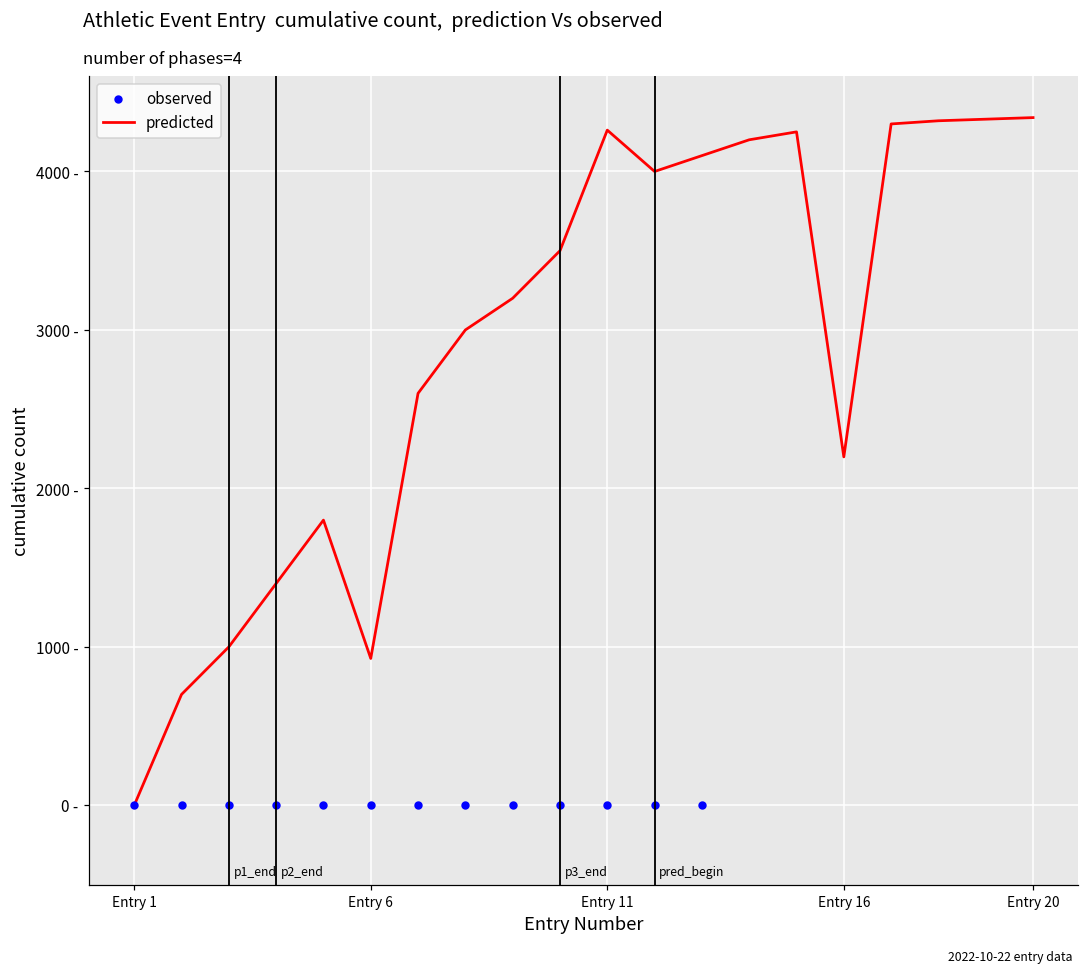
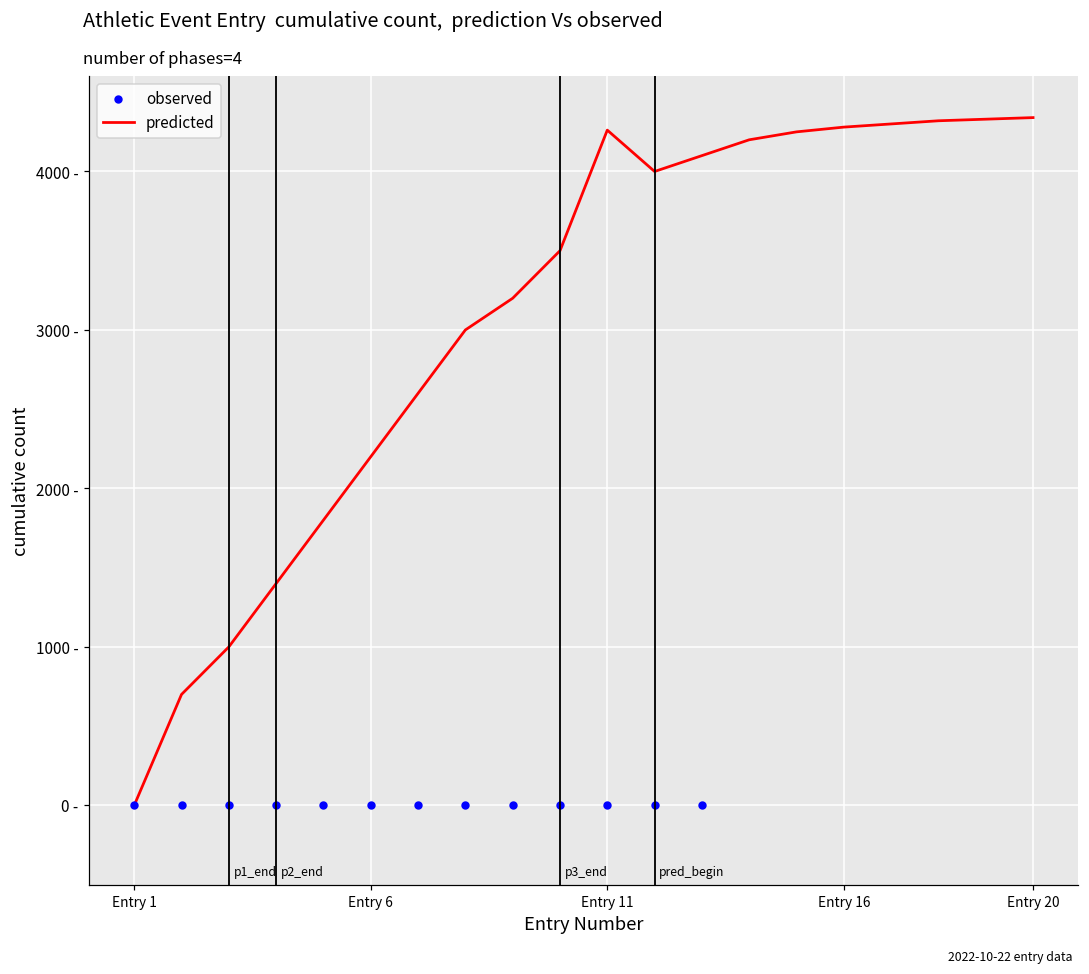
  {
    "predicted": {
-     "Entry 6": "930 -",
+     "Entry 6": "2200 -",
      "Entry 11": "4260 -",
-     "Entry 16": "2200 -",
+     "Entry 16": "4280 -",
      "Entry 20": "4340 -"
    }
  }
